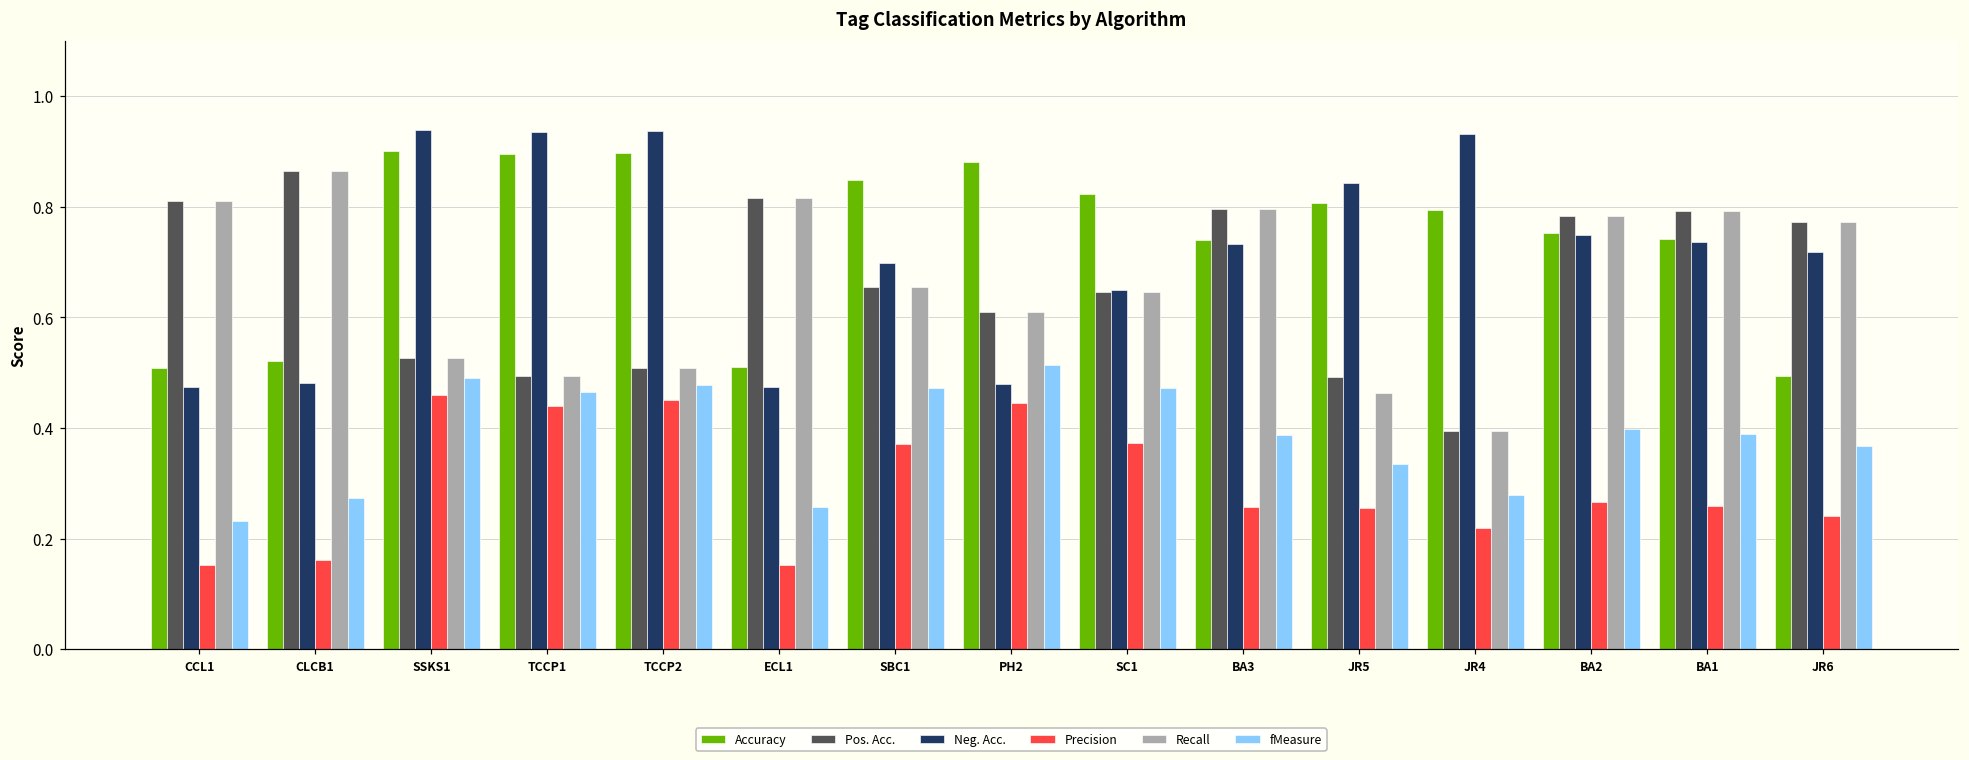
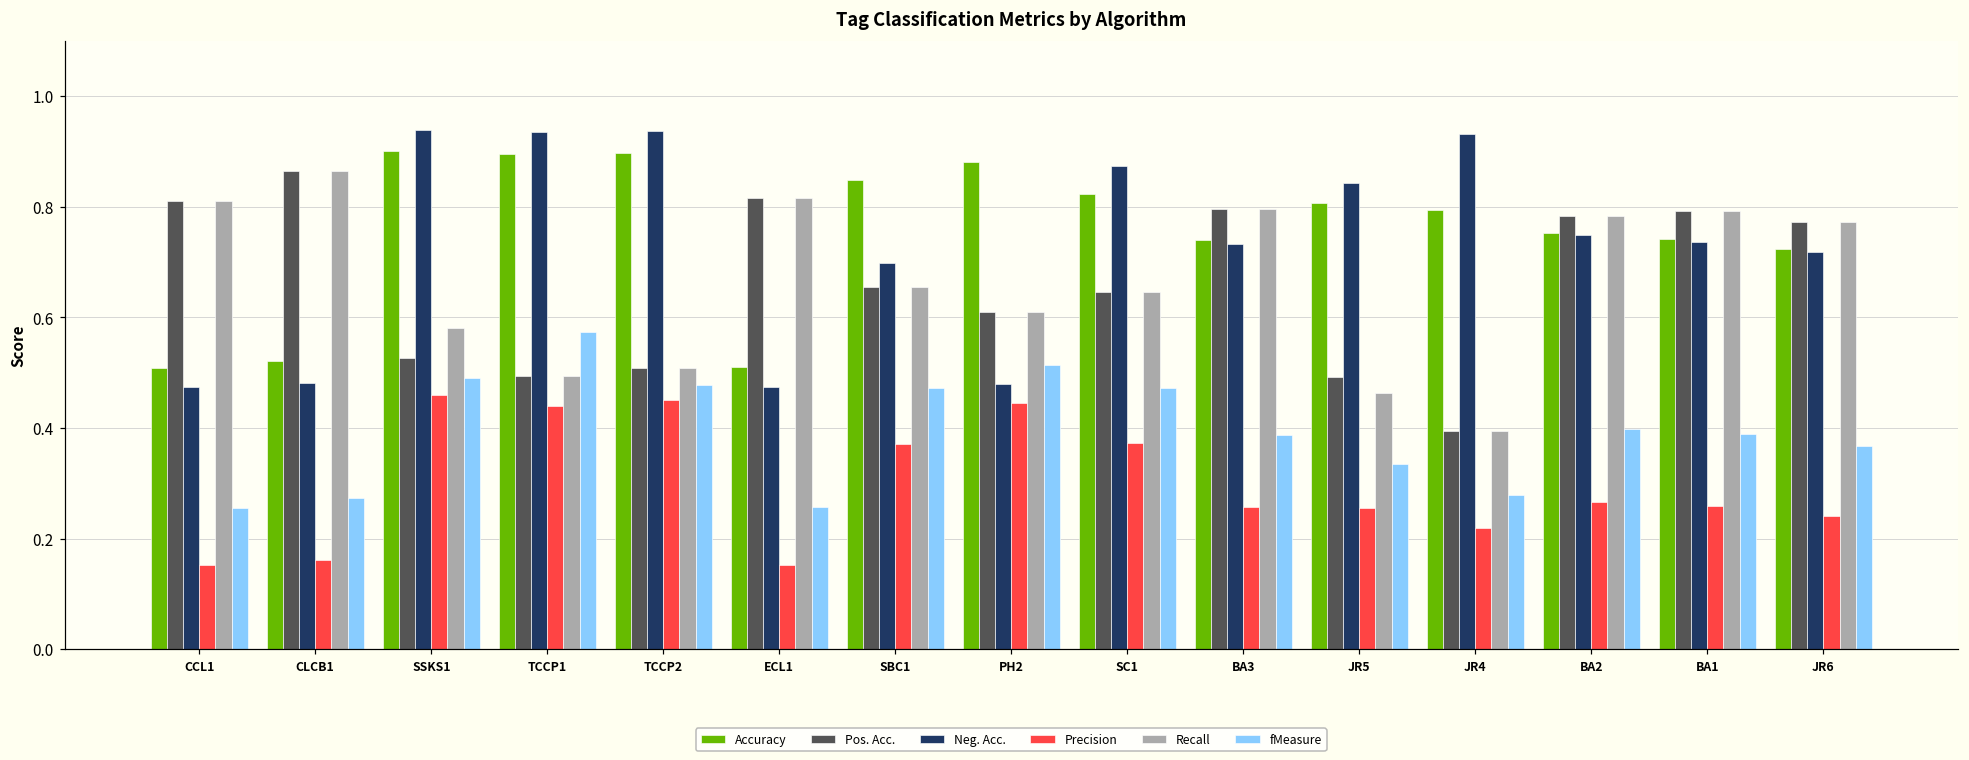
  {
    "Accuracy": {
      "CCL1": 0.51,
      "CLCB1": 0.52,
      "SSKS1": 0.90,
      "TCCP1": 0.90,
      "TCCP2": 0.90,
      "ECL1": 0.51,
      "SBC1": 0.85,
      "PH2": 0.88,
      "SC1": 0.82,
      "BA3": 0.74,
      "JR5": 0.81,
      "JR4": 0.79,
      "BA2": 0.75,
      "BA1": 0.74,
-     "JR6": 0.49
+     "JR6": 0.72
    },
    "Pos. Acc.": {
      "CCL1": 0.81,
      "CLCB1": 0.87,
      "SSKS1": 0.53,
      "TCCP1": 0.49,
      "TCCP2": 0.51,
      "ECL1": 0.82,
      "SBC1": 0.66,
      "PH2": 0.61,
      "SC1": 0.65,
      "BA3": 0.80,
      "JR5": 0.49,
      "JR4": 0.39,
      "BA2": 0.78,
      "BA1": 0.79,
      "JR6": 0.77
    },
    "Neg. Acc.": {
      "CCL1": 0.47,
      "CLCB1": 0.48,
      "SSKS1": 0.94,
      "TCCP1": 0.94,
      "TCCP2": 0.94,
      "ECL1": 0.47,
      "SBC1": 0.70,
      "PH2": 0.48,
-     "SC1": 0.65,
+     "SC1": 0.87,
      "BA3": 0.73,
      "JR5": 0.84,
      "JR4": 0.93,
      "BA2": 0.75,
      "BA1": 0.74,
      "JR6": 0.72
    },
    "Precision": {
      "CCL1": 0.15,
      "CLCB1": 0.16,
      "SSKS1": 0.46,
      "TCCP1": 0.44,
      "TCCP2": 0.45,
      "ECL1": 0.15,
      "SBC1": 0.37,
      "PH2": 0.44,
      "SC1": 0.37,
      "BA3": 0.26,
      "JR5": 0.26,
      "JR4": 0.22,
      "BA2": 0.27,
      "BA1": 0.26,
      "JR6": 0.24
    },
    "Recall": {
      "CCL1": 0.81,
      "CLCB1": 0.87,
-     "SSKS1": 0.53,
+     "SSKS1": 0.58,
      "TCCP1": 0.49,
      "TCCP2": 0.51,
      "ECL1": 0.82,
      "SBC1": 0.66,
      "PH2": 0.61,
      "SC1": 0.65,
      "BA3": 0.80,
      "JR5": 0.46,
      "JR4": 0.39,
      "BA2": 0.78,
      "BA1": 0.79,
      "JR6": 0.77
    },
    "fMeasure": {
-     "CCL1": 0.23,
+     "CCL1": 0.26,
      "CLCB1": 0.27,
      "SSKS1": 0.49,
-     "TCCP1": 0.47,
+     "TCCP1": 0.57,
      "TCCP2": 0.48,
      "ECL1": 0.26,
      "SBC1": 0.47,
      "PH2": 0.51,
      "SC1": 0.47,
      "BA3": 0.39,
      "JR5": 0.34,
      "JR4": 0.28,
      "BA2": 0.40,
      "BA1": 0.39,
      "JR6": 0.37
    }
  }
